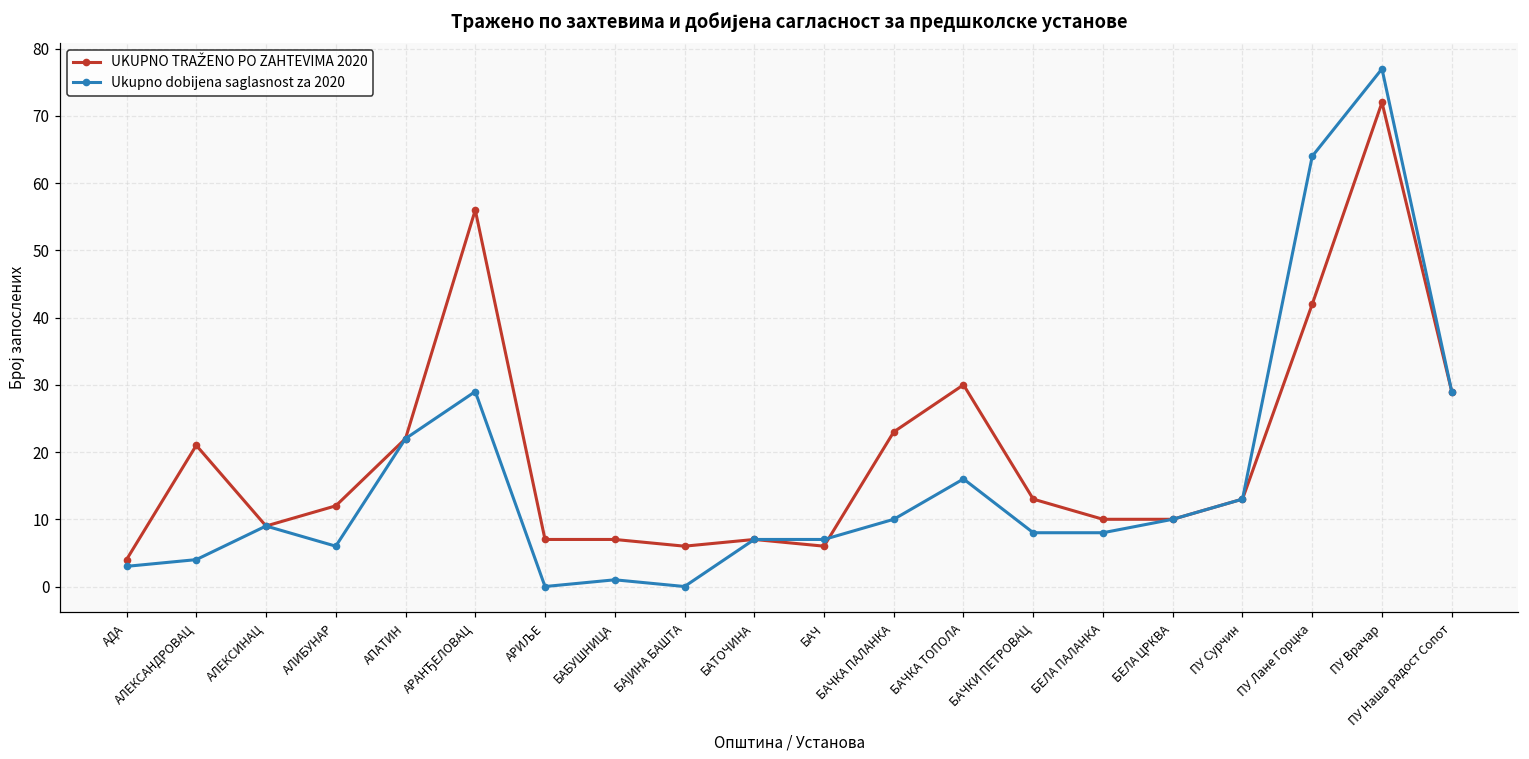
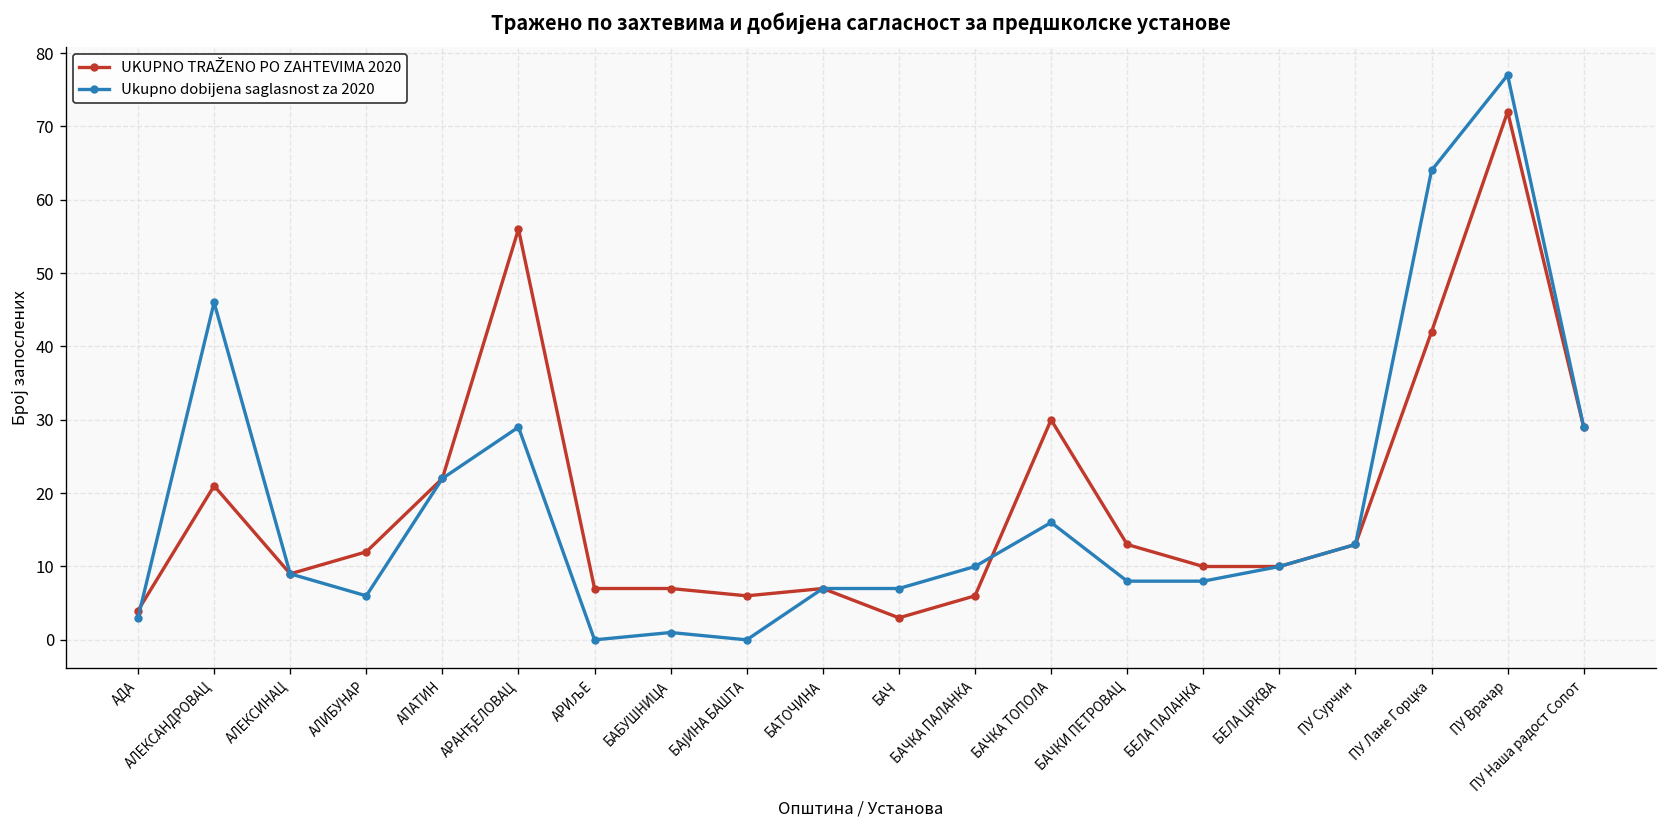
  {
    "UKUPNO TRAŽENO PO ZAHTEVIMA 2020": {
      "АДА": 4,
      "АЛЕКСАНДРОВАЦ": 21,
      "АЛИБУНАР": 12,
      "АРАНЂЕЛОВАЦ": 56,
      "АРИЉЕ": 7,
      "БАБУШНИЦА": 7,
      "БАЈИНА БАШТА": 6,
-     "БАЧ": 6,
-     "БАЧКА ПАЛАНКА": 23,
+     "БАЧ": 3,
+     "БАЧКА ПАЛАНКА": 6,
      "БАЧКА ТОПОЛА": 30,
      "БАЧКИ ПЕТРОВАЦ": 13,
      "БЕЛА ПАЛАНКА": 10,
      "ПУ Лане Горцка": 42,
      "ПУ Врачар": 72
    },
    "Ukupno dobijena saglasnost za 2020": {
      "АДА": 3,
-     "АЛЕКСАНДРОВАЦ": 4,
+     "АЛЕКСАНДРОВАЦ": 46,
      "АЛИБУНАР": 6,
      "АРАНЂЕЛОВАЦ": 29,
      "АРИЉЕ": 0,
      "БАБУШНИЦА": 1,
      "БАЈИНА БАШТА": 0,
      "БАЧ": 7,
      "БАЧКА ПАЛАНКА": 10,
      "БАЧКА ТОПОЛА": 16,
      "БАЧКИ ПЕТРОВАЦ": 8,
      "БЕЛА ПАЛАНКА": 8,
      "ПУ Лане Горцка": 64,
      "ПУ Врачар": 77
    }
  }
